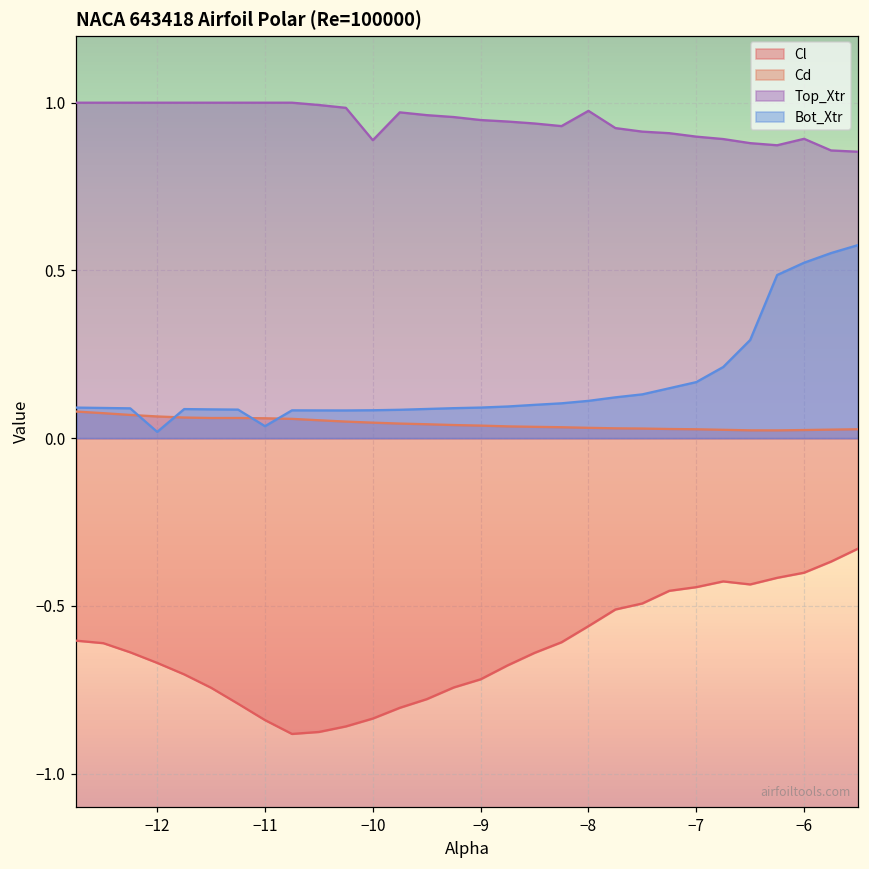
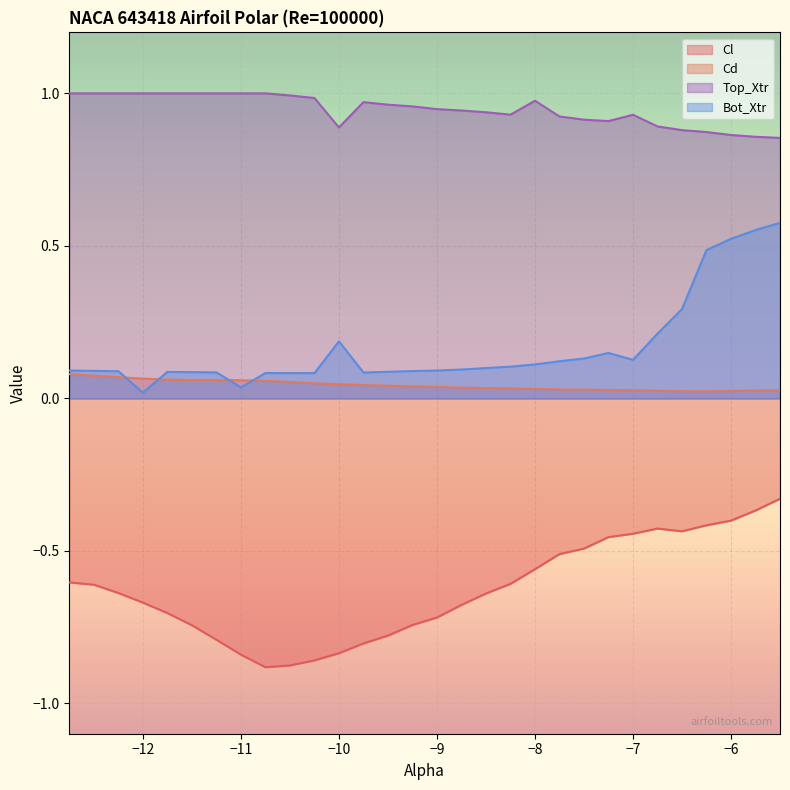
  {
    "Top_Xtr": {
      "−12": 1.00,
      "−11": 1.00,
      "−10": 0.89,
      "−9": 0.95,
      "−8": 0.98,
-     "−7": 0.90,
-     "−6": 0.89
+     "−7": 0.93,
+     "−6": 0.86
    },
    "Bot_Xtr": {
      "−12": 0.02,
      "−11": 0.04,
-     "−10": 0.08,
+     "−10": 0.19,
      "−9": 0.09,
      "−8": 0.11,
-     "−7": 0.17,
+     "−7": 0.13,
      "−6": 0.52
    }
  }
